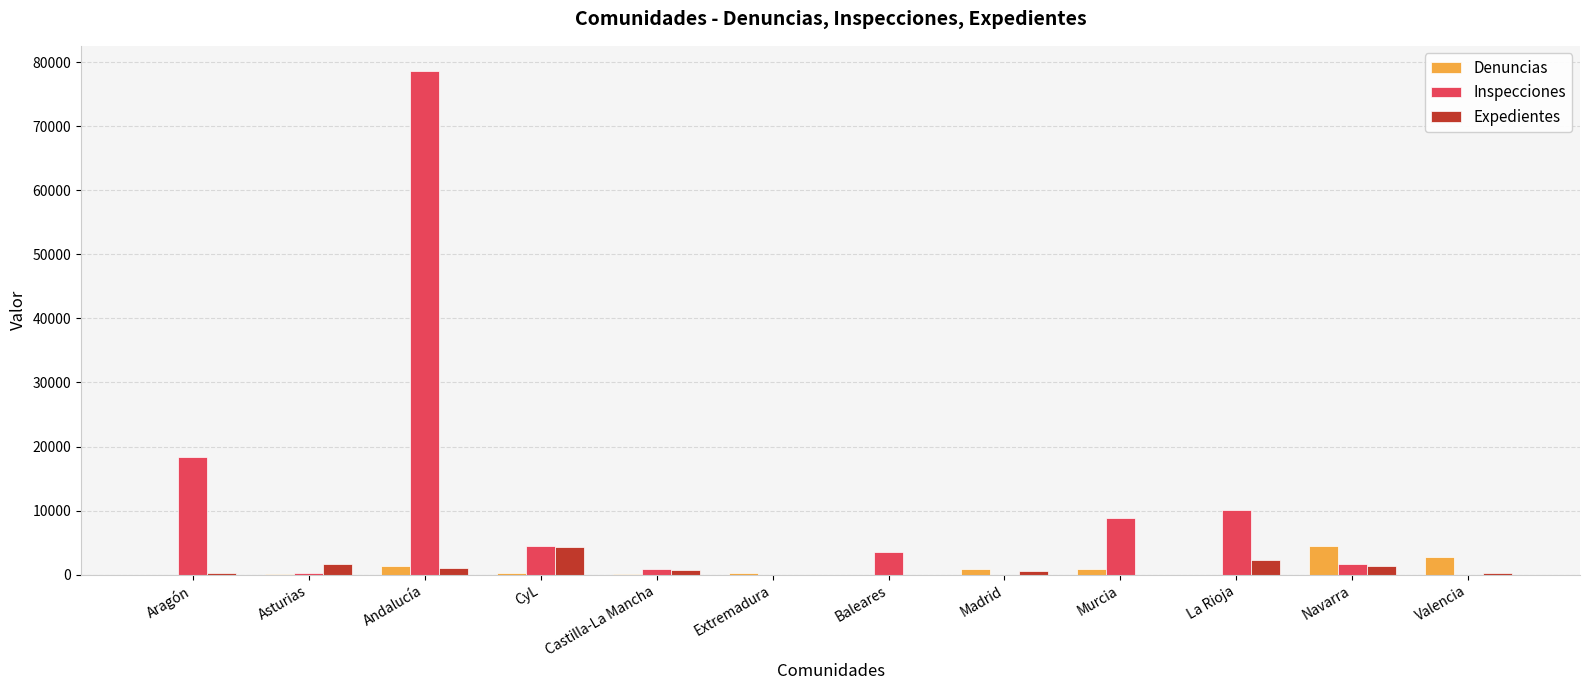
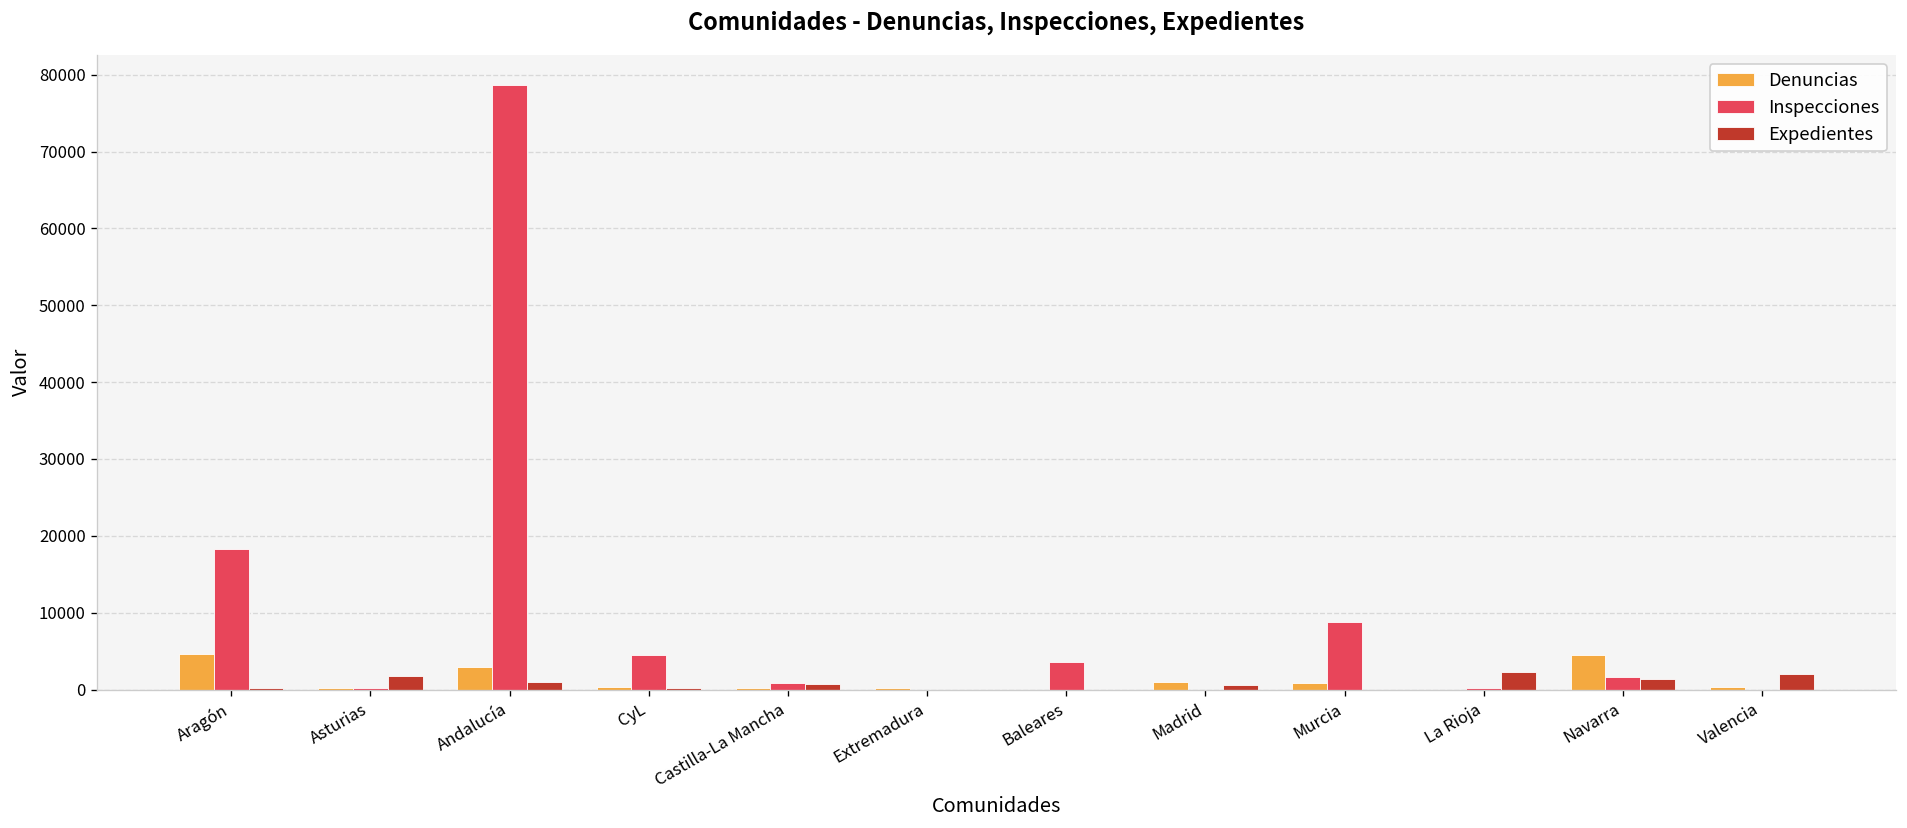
  {
    "Denuncias": {
-     "Aragón": 0,
-     "Andalucía": 1000,
+     "Aragón": 5000,
+     "Andalucía": 3000,
      "Baleares": 0,
      "Madrid": 1000,
      "Murcia": 1000,
      "Navarra": 5000,
-     "Valencia": 3000
+     "Valencia": 0
    },
    "Inspecciones": {
      "Aragón": 18000,
      "Andalucía": 79000,
      "CyL": 4000,
      "Castilla-La Mancha": 1000,
      "Extremadura": 0,
      "Baleares": 4000,
      "Madrid": 0,
      "Murcia": 9000,
-     "La Rioja": 10000,
+     "La Rioja": 0,
      "Navarra": 2000,
      "Valencia": 0
    },
    "Expedientes": {
      "Asturias": 2000,
      "Andalucía": 1000,
-     "CyL": 4000,
+     "CyL": 0,
      "Castilla-La Mancha": 1000,
      "Extremadura": 0,
      "Baleares": 0,
      "Madrid": 1000,
      "Murcia": 0,
      "La Rioja": 2000,
      "Navarra": 1000,
-     "Valencia": 0
+     "Valencia": 2000
    }
  }
